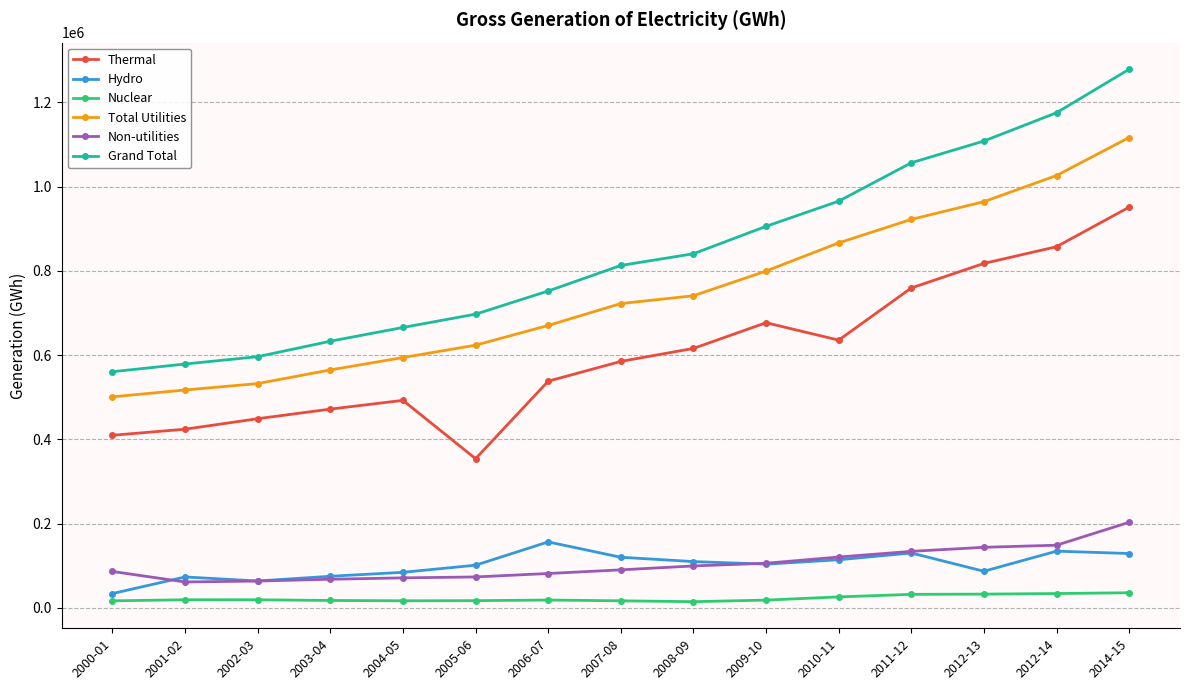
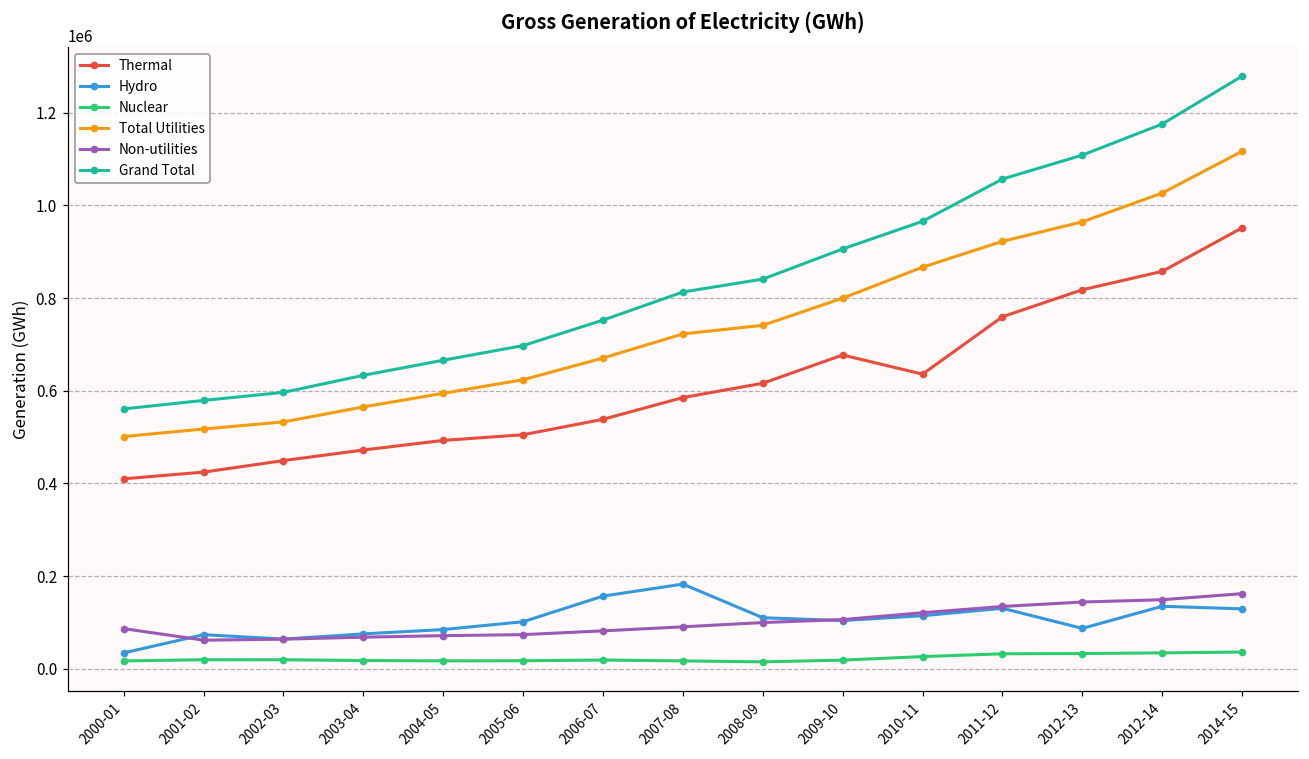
  {
    "Thermal": {
      "2000-01": 410000,
      "2001-02": 420000,
      "2002-03": 450000,
      "2003-04": 470000,
      "2004-05": 490000,
-     "2005-06": 350000,
+     "2005-06": 510000,
      "2006-07": 540000,
      "2007-08": 590000,
      "2008-09": 620000,
      "2009-10": 680000,
      "2010-11": 640000,
      "2011-12": 760000,
      "2012-13": 820000,
      "2012-14": 860000,
      "2014-15": 950000
    },
    "Hydro": {
      "2000-01": 30000,
      "2001-02": 70000,
      "2003-04": 80000,
      "2004-05": 80000,
      "2005-06": 100000,
      "2006-07": 160000,
-     "2007-08": 120000,
+     "2007-08": 180000,
      "2008-09": 110000,
      "2010-11": 110000,
      "2012-13": 90000,
      "2012-14": 130000,
      "2014-15": 130000
    },
    "Total Utilities": {
      "2000-01": 500000,
      "2001-02": 520000,
      "2002-03": 530000,
      "2003-04": 570000,
      "2004-05": 590000,
      "2005-06": 620000,
      "2006-07": 670000,
      "2007-08": 720000,
      "2008-09": 740000,
      "2009-10": 800000,
      "2010-11": 870000,
      "2011-12": 920000,
      "2012-13": 960000,
      "2012-14": 1030000,
      "2014-15": 1120000
    },
    "Non-utilities": {
      "2000-01": 90000,
      "2001-02": 60000,
      "2003-04": 70000,
      "2004-05": 70000,
      "2005-06": 70000,
      "2006-07": 80000,
      "2007-08": 90000,
      "2008-09": 100000,
      "2010-11": 120000,
      "2012-13": 140000,
      "2012-14": 150000,
-     "2014-15": 200000
+     "2014-15": 160000
    }
  }
